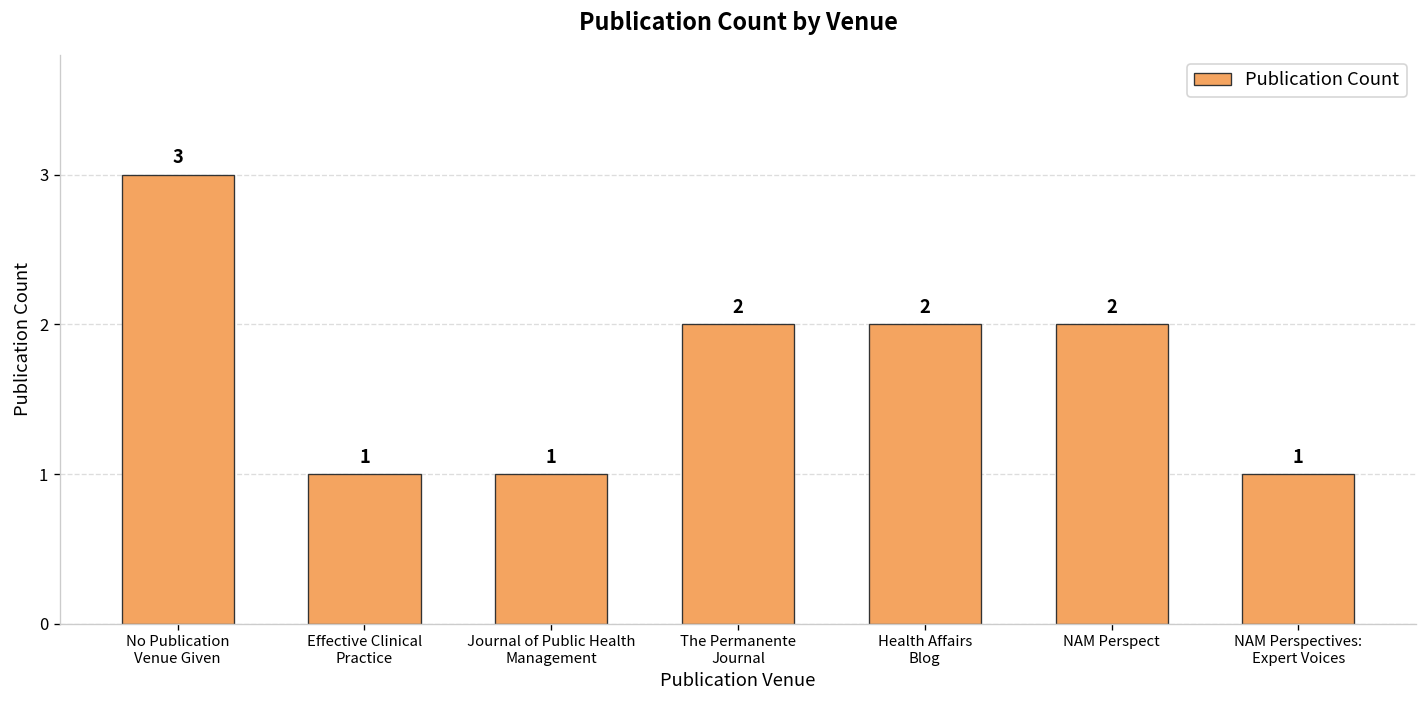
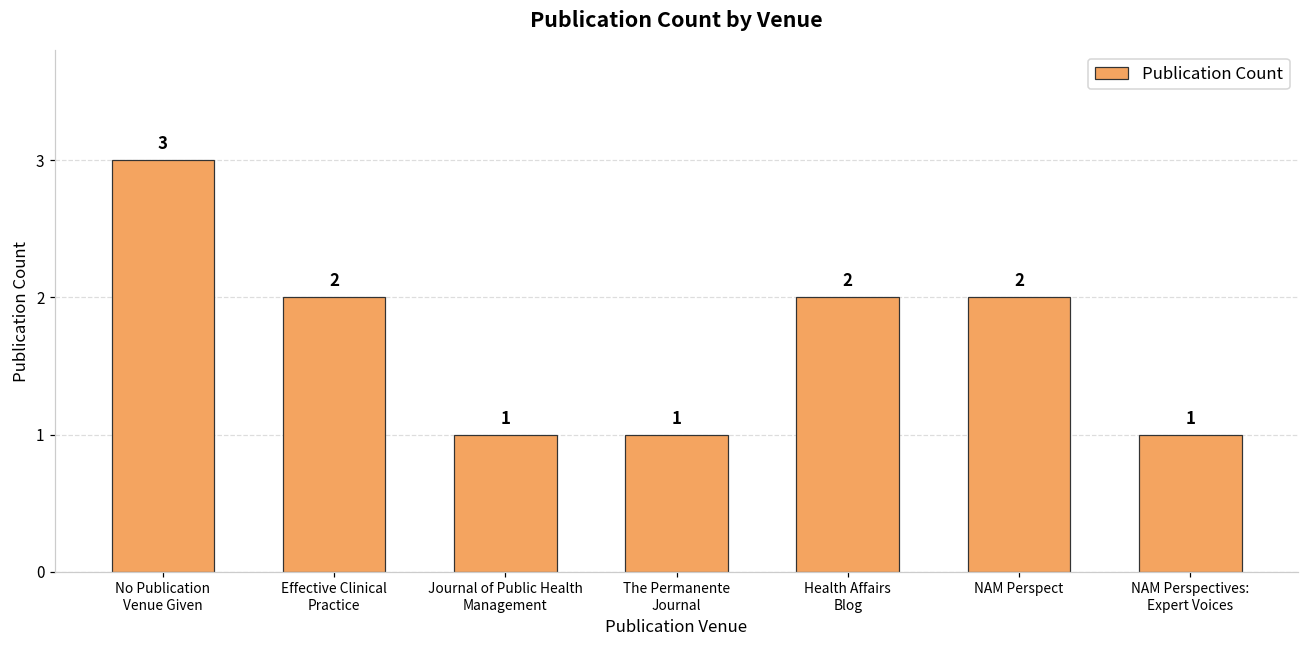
  {
    "No Publication Venue Given": 3,
-   "Effective Clinical Practice": 1,
+   "Effective Clinical Practice": 2,
    "Journal of Public Health Management": 1,
-   "The Permanente Journal": 2,
+   "The Permanente Journal": 1,
    "Health Affairs Blog": 2,
    "NAM Perspect": 2,
    "NAM Perspectives: Expert Voices": 1
  }
